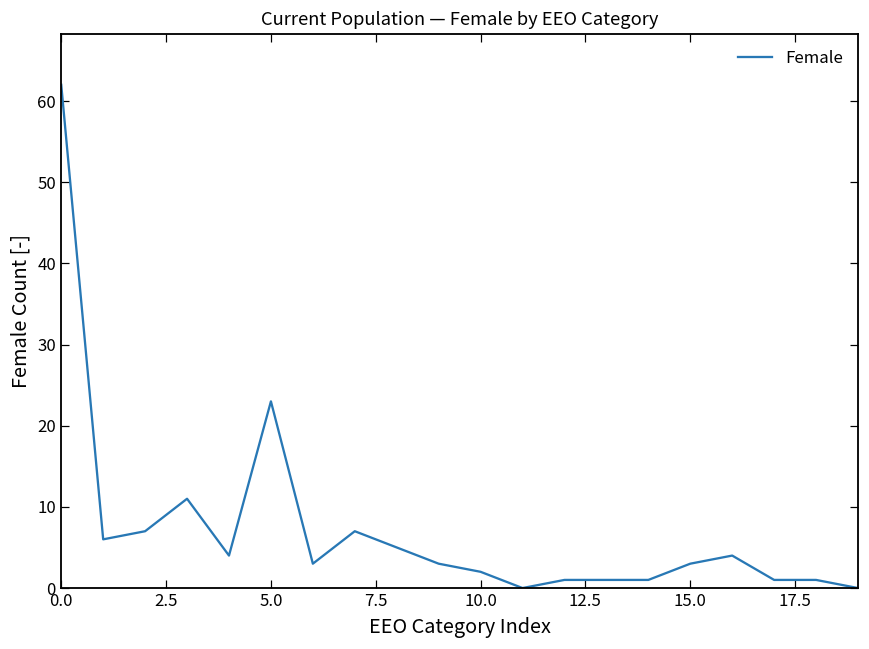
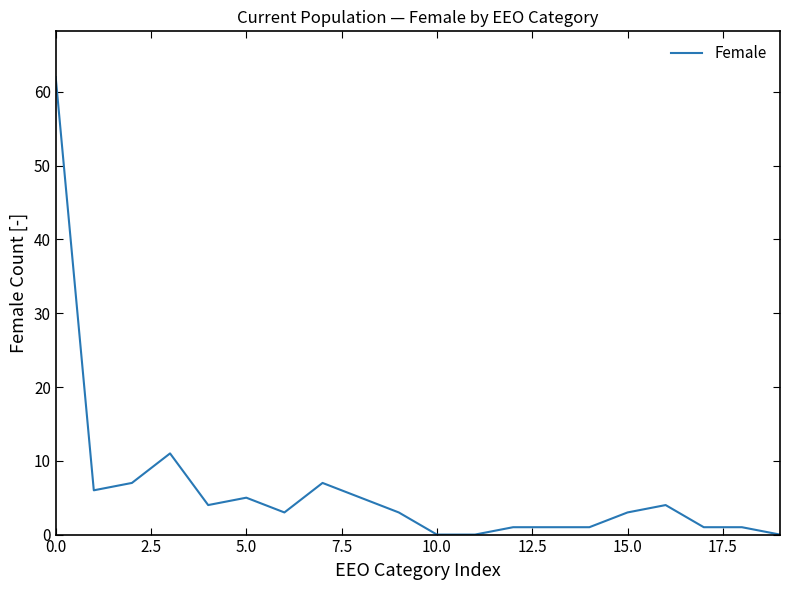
  {
    "0.0": 62,
-   "5.0": 23,
-   "10.0": 2,
+   "5.0": 5,
+   "10.0": 0,
    "15.0": 3
  }
